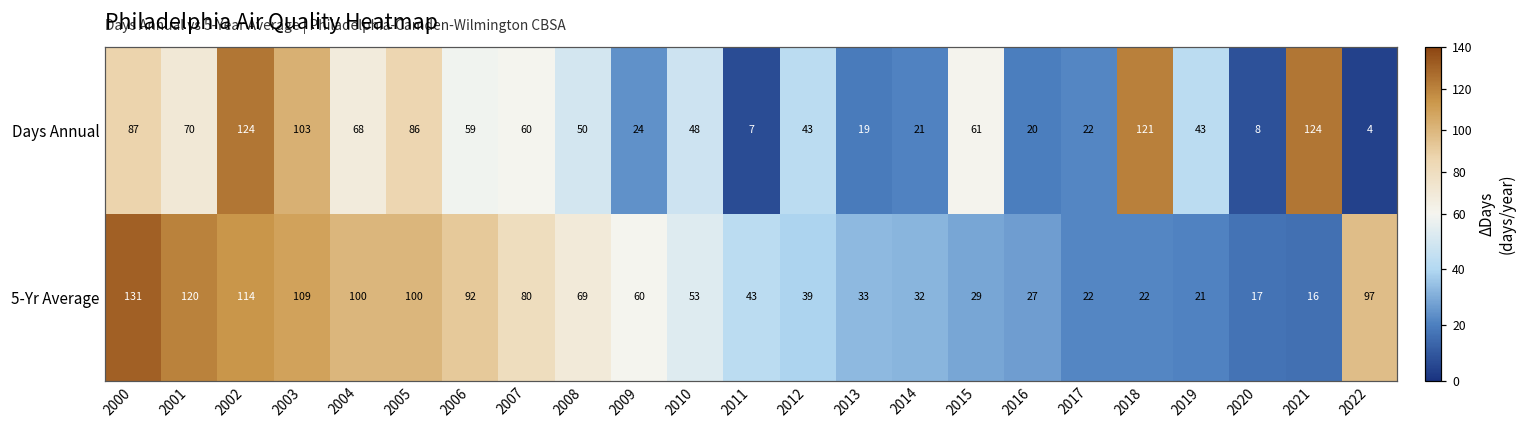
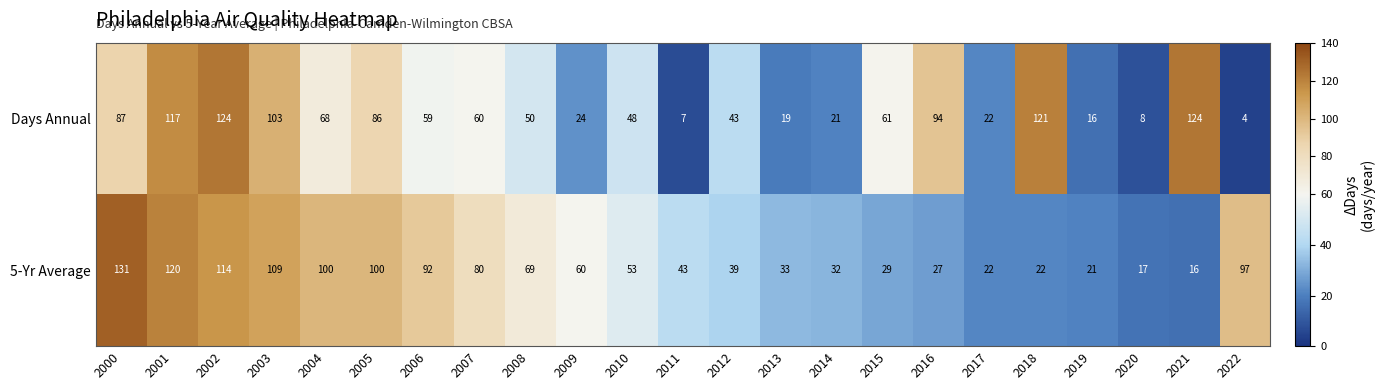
  {
    "Days Annual": {
      "2000": 87,
-     "2001": 70,
+     "2001": 117,
      "2002": 124,
      "2003": 103,
      "2004": 68,
      "2005": 86,
      "2006": 59,
      "2007": 60,
      "2008": 50,
      "2009": 24,
      "2010": 48,
      "2011": 7,
      "2012": 43,
      "2013": 19,
      "2014": 21,
      "2015": 61,
-     "2016": 20,
+     "2016": 94,
      "2017": 22,
      "2018": 121,
-     "2019": 43,
+     "2019": 16,
      "2020": 8,
      "2021": 124,
      "2022": 4
    },
    "5-Yr Average": {
      "2000": 131,
      "2001": 120,
      "2002": 114,
      "2003": 109,
      "2004": 100,
      "2005": 100,
      "2006": 92,
      "2007": 80,
      "2008": 69,
      "2009": 60,
      "2010": 53,
      "2011": 43,
      "2012": 39,
      "2013": 33,
      "2014": 32,
      "2015": 29,
      "2016": 27,
      "2017": 22,
      "2018": 22,
      "2019": 21,
      "2020": 17,
      "2021": 16,
      "2022": 97
    }
  }
